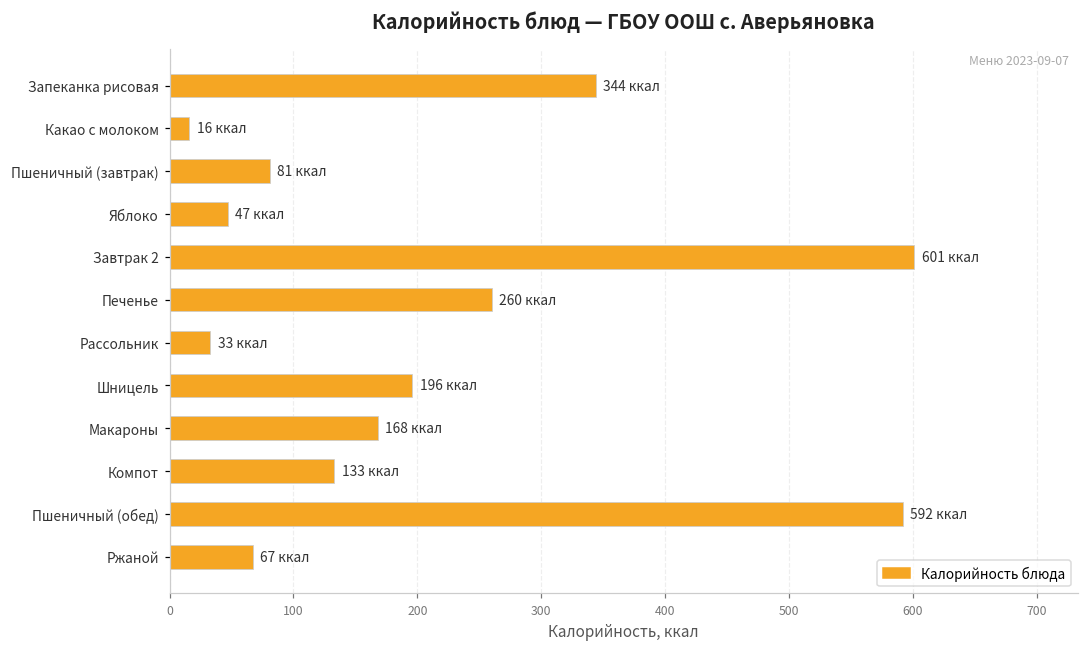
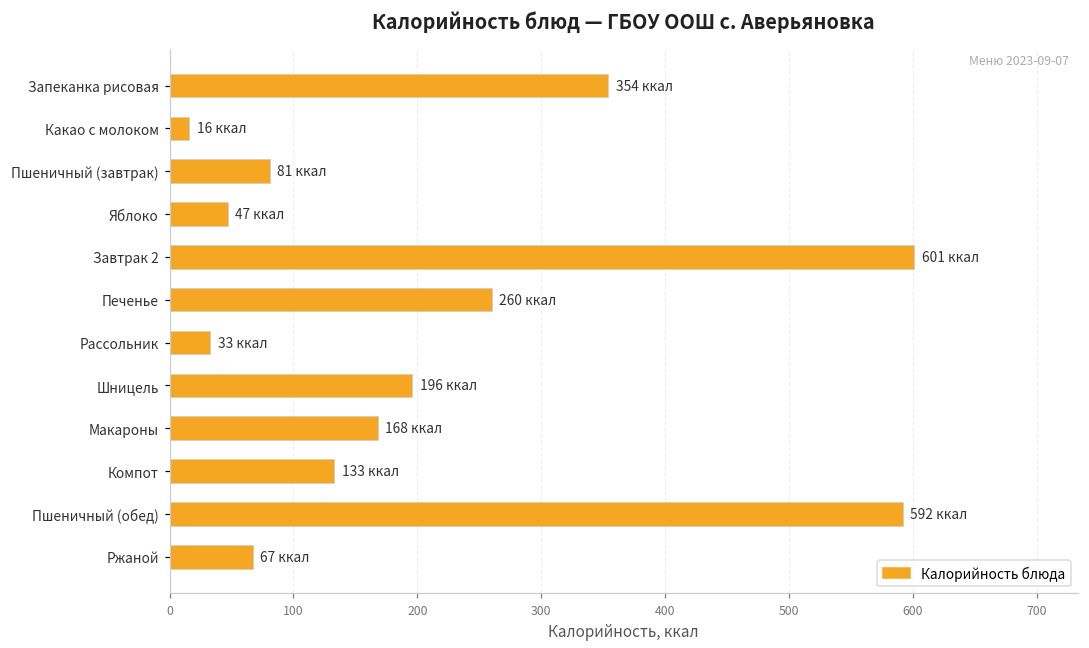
  {
-   "Запеканка рисовая": 344,
+   "Запеканка рисовая": 354,
    "Какао с молоком": 16,
    "Пшеничный (завтрак)": 81,
    "Яблоко": 47,
    "Завтрак 2": 601,
    "Печенье": 260,
    "Рассольник": 33,
    "Шницель": 196,
    "Макароны": 168,
    "Компот": 133,
    "Пшеничный (обед)": 592,
    "Ржаной": 67
  }
